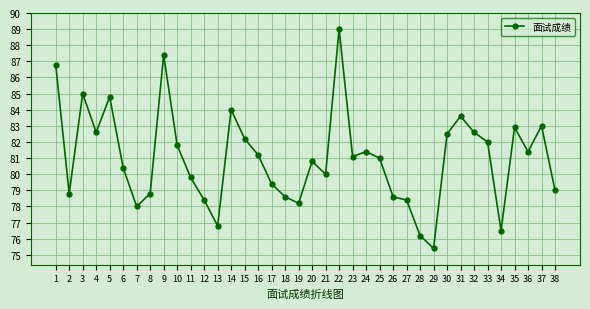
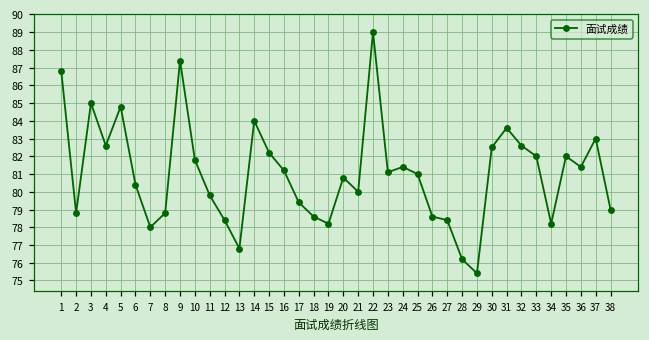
  {
    "1": 86.8,
    "2": 78.8,
    "3": 85.0,
    "4": 82.6,
    "5": 84.8,
    "6": 80.4,
    "7": 78.0,
    "8": 78.8,
    "9": 87.4,
    "10": 81.8,
    "11": 79.8,
    "12": 78.4,
    "13": 76.8,
    "14": 84.0,
    "15": 82.2,
    "16": 81.2,
    "17": 79.4,
    "18": 78.6,
    "19": 78.2,
    "20": 80.8,
    "21": 80.0,
    "22": 89.0,
    "23": 81.1,
    "24": 81.4,
    "25": 81.0,
    "26": 78.6,
    "27": 78.4,
    "28": 76.2,
    "29": 75.4,
    "30": 82.5,
    "31": 83.6,
    "32": 82.6,
    "33": 82.0,
-   "34": 76.5,
-   "35": 82.9,
+   "34": 78.2,
+   "35": 82.0,
    "36": 81.4,
    "37": 83.0,
    "38": 79.0
  }
